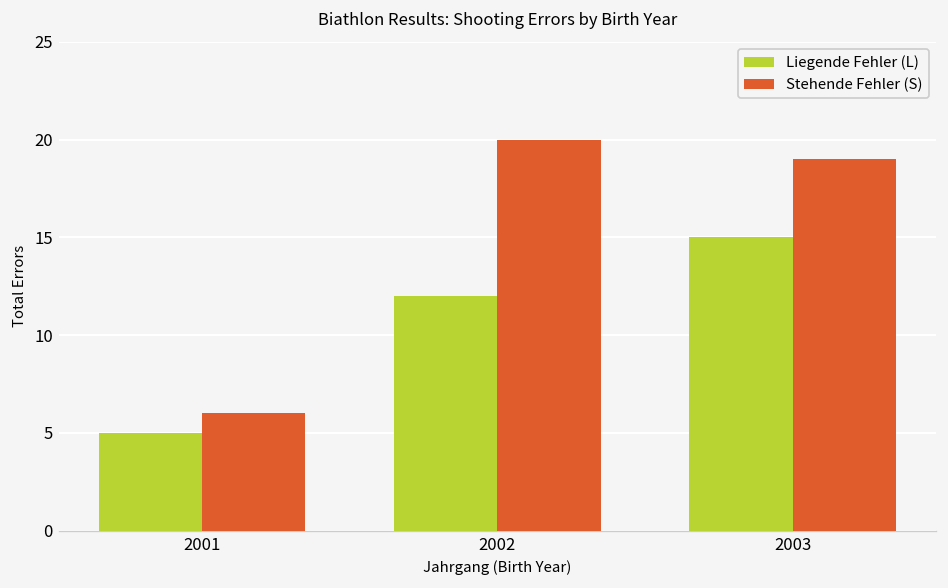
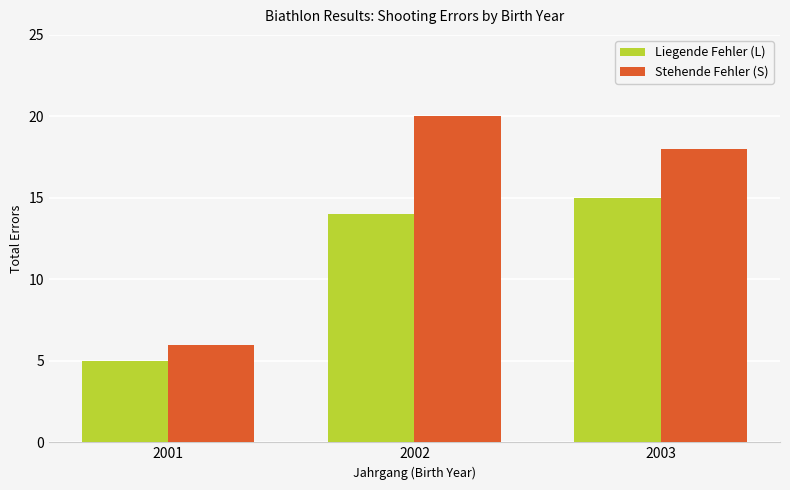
  {
    "Liegende Fehler (L)": {
      "2001": 5,
-     "2002": 12,
+     "2002": 14,
      "2003": 15
    },
    "Stehende Fehler (S)": {
      "2001": 6,
      "2002": 20,
-     "2003": 19
+     "2003": 18
    }
  }
